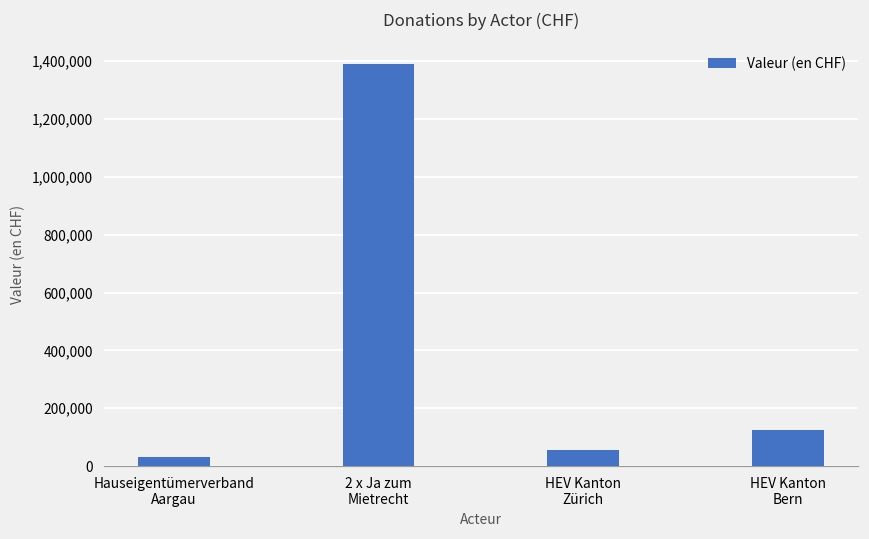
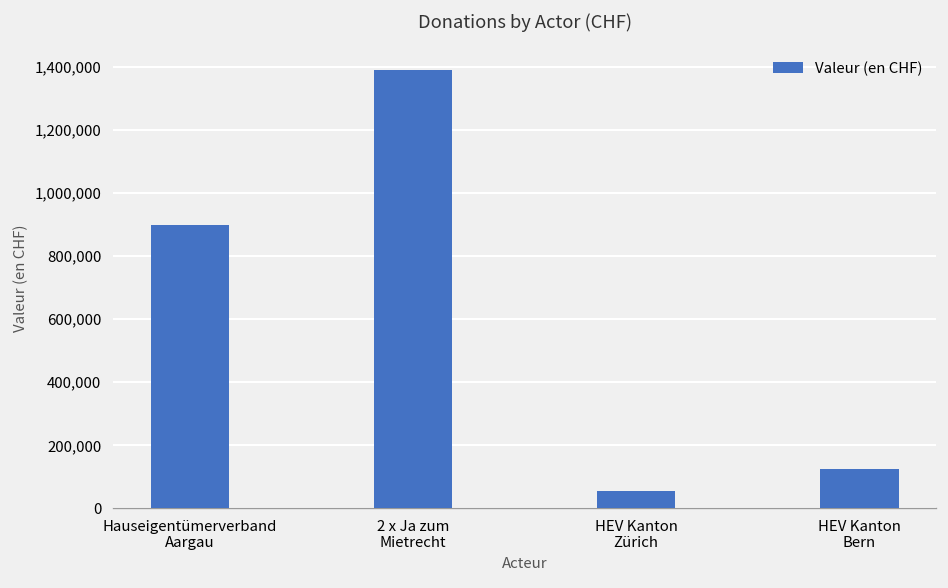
  {
-   "Hauseigentümerverband Aargau": "30,000",
+   "Hauseigentümerverband Aargau": "900,000",
    "2 x Ja zum Mietrecht": "1,390,000",
    "HEV Kanton Zürich": "50,000",
    "HEV Kanton Bern": "130,000"
  }
